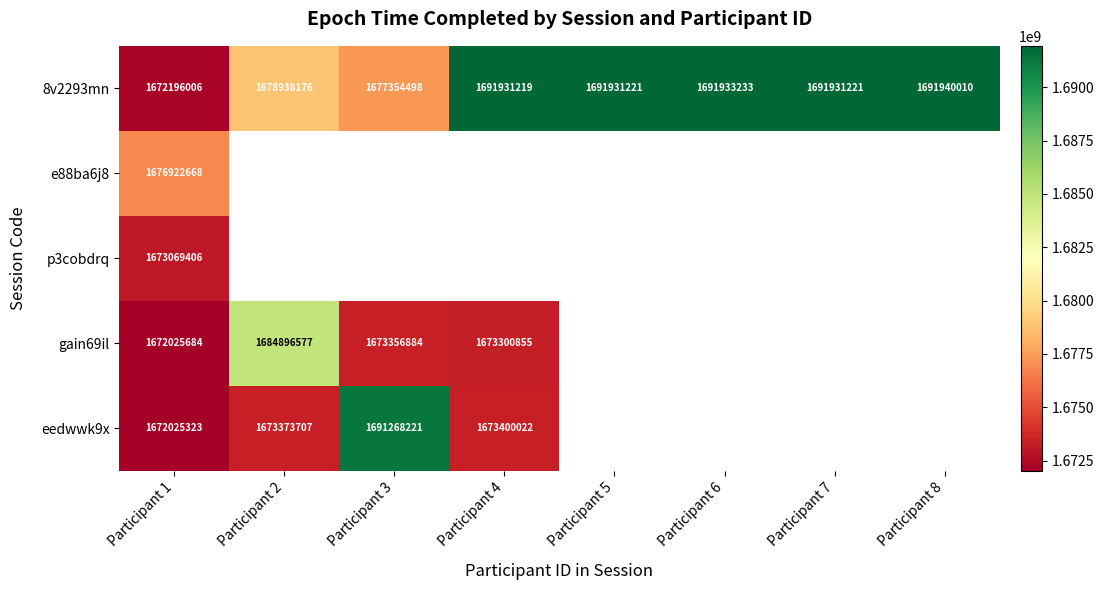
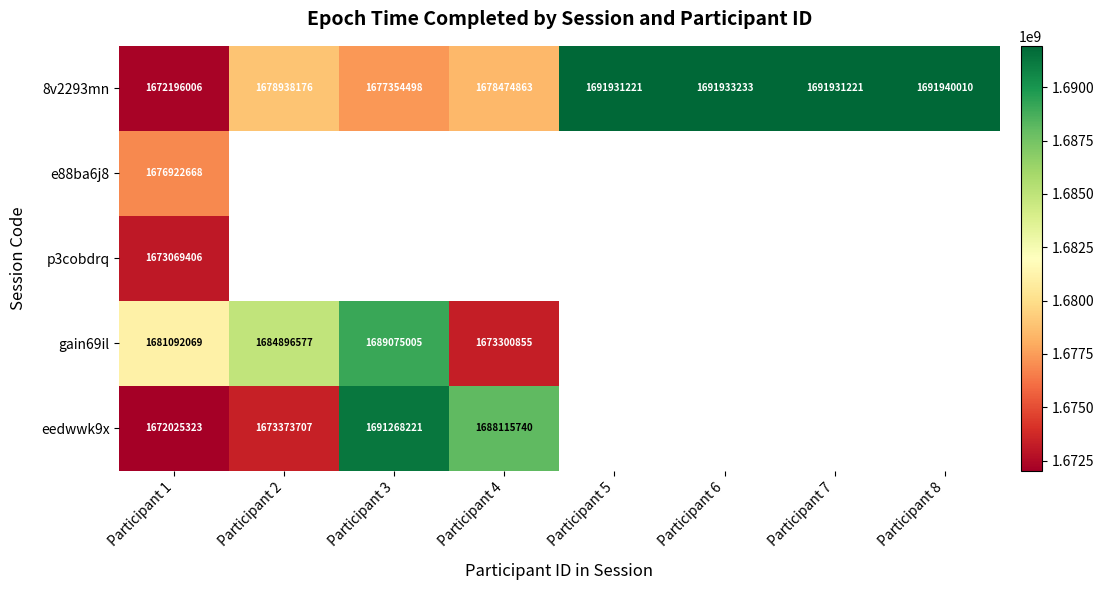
  {
    "8v2293mn": {
      "Participant 1": 1672196006,
      "Participant 2": 1678938176,
      "Participant 3": 1677354498,
-     "Participant 4": 1691931219,
+     "Participant 4": 1678474863,
      "Participant 5": 1691931221,
      "Participant 6": 1691933233,
      "Participant 7": 1691931221,
      "Participant 8": 1691940010
    },
    "e88ba6j8": {
      "Participant 1": 1676922668
    },
    "p3cobdrq": {
      "Participant 1": 1673069406
    },
    "gain69il": {
-     "Participant 1": 1672025684,
+     "Participant 1": 1681092069,
      "Participant 2": 1684896577,
-     "Participant 3": 1673356884,
+     "Participant 3": 1689075005,
      "Participant 4": 1673300855
    },
    "eedwwk9x": {
      "Participant 1": 1672025323,
      "Participant 2": 1673373707,
      "Participant 3": 1691268221,
-     "Participant 4": 1673400022
+     "Participant 4": 1688115740
    }
  }
